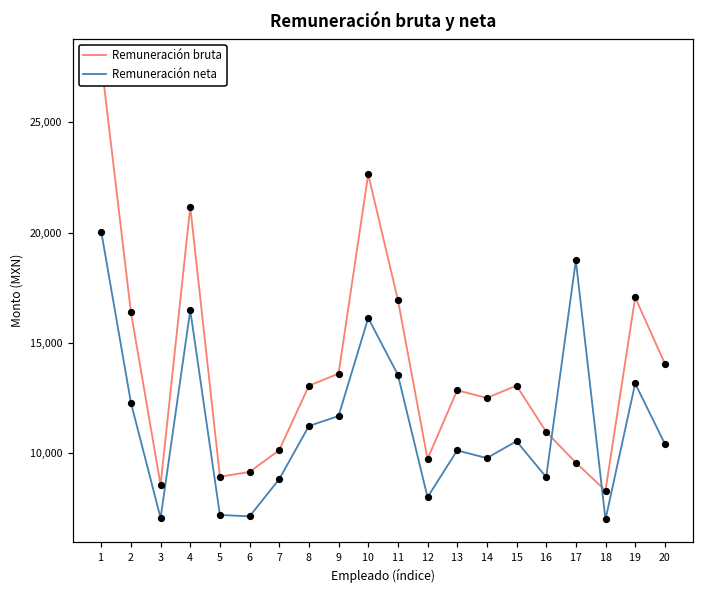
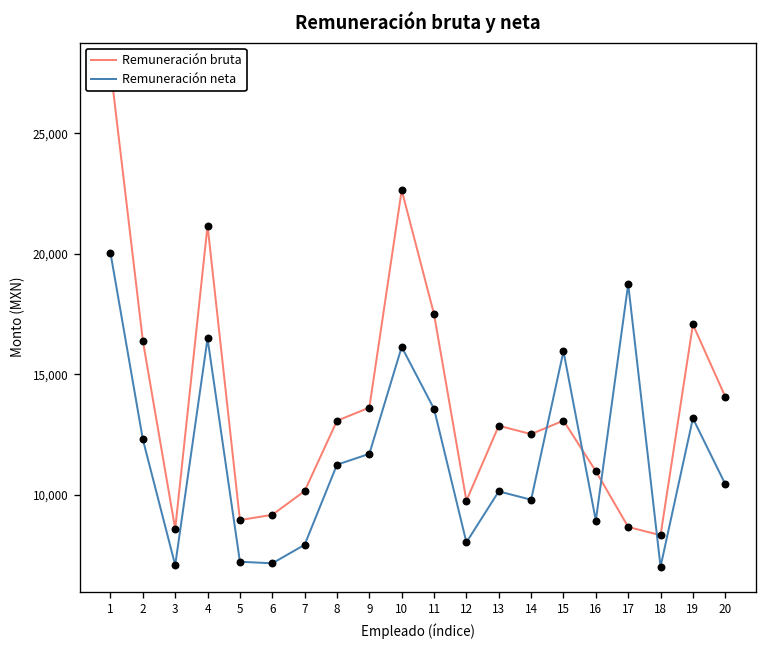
  {
    "Remuneración bruta": {
      "2": "16,400",
      "3": "8,600",
      "4": "21,200",
      "5": "8,900",
      "6": "9,200",
      "7": "10,100",
      "8": "13,100",
      "9": "13,600",
      "10": "22,600",
-     "11": "17,000",
+     "11": "17,500",
      "12": "9,700",
      "13": "12,900",
      "14": "12,500",
      "15": "13,100",
      "16": "11,000",
-     "17": "9,600",
+     "17": "8,700",
      "18": "8,300",
      "19": "17,100",
      "20": "14,100"
    },
    "Remuneración neta": {
      "1": "20,000",
      "2": "12,300",
      "3": "7,100",
      "4": "16,500",
      "5": "7,200",
      "6": "7,100",
-     "7": "8,800",
+     "7": "7,900",
      "8": "11,200",
      "9": "11,700",
      "10": "16,100",
      "11": "13,600",
      "12": "8,000",
      "13": "10,100",
      "14": "9,800",
-     "15": "10,500",
+     "15": "16,000",
      "16": "8,900",
      "17": "18,700",
      "18": "7,000",
      "19": "13,200",
      "20": "10,400"
    }
  }
